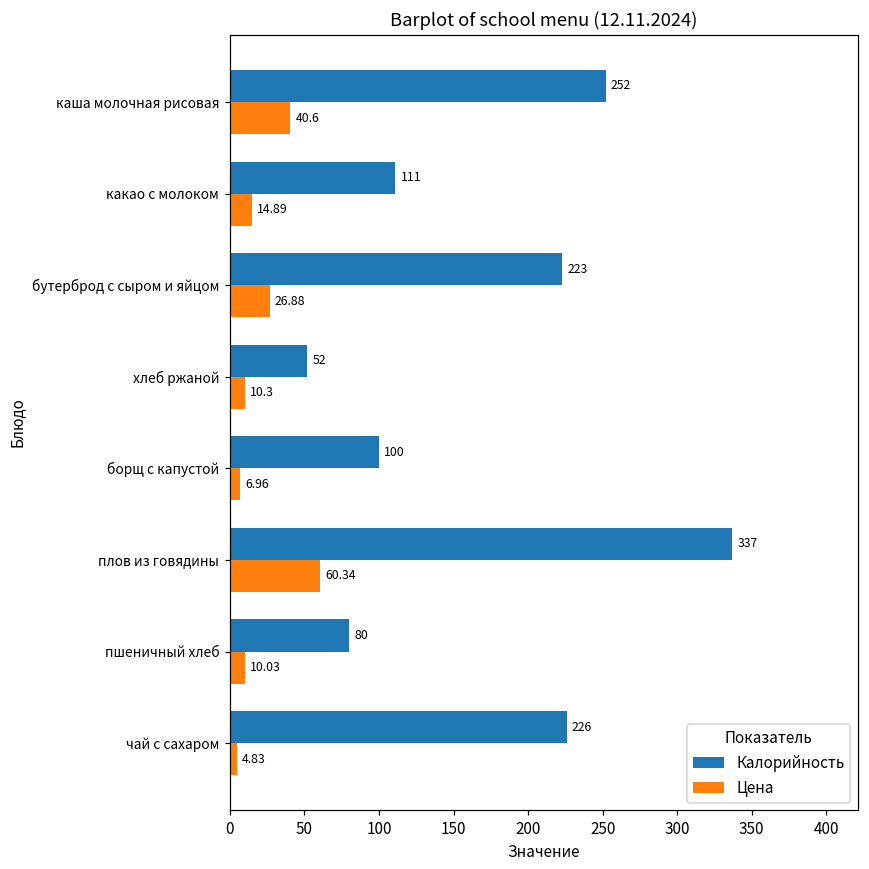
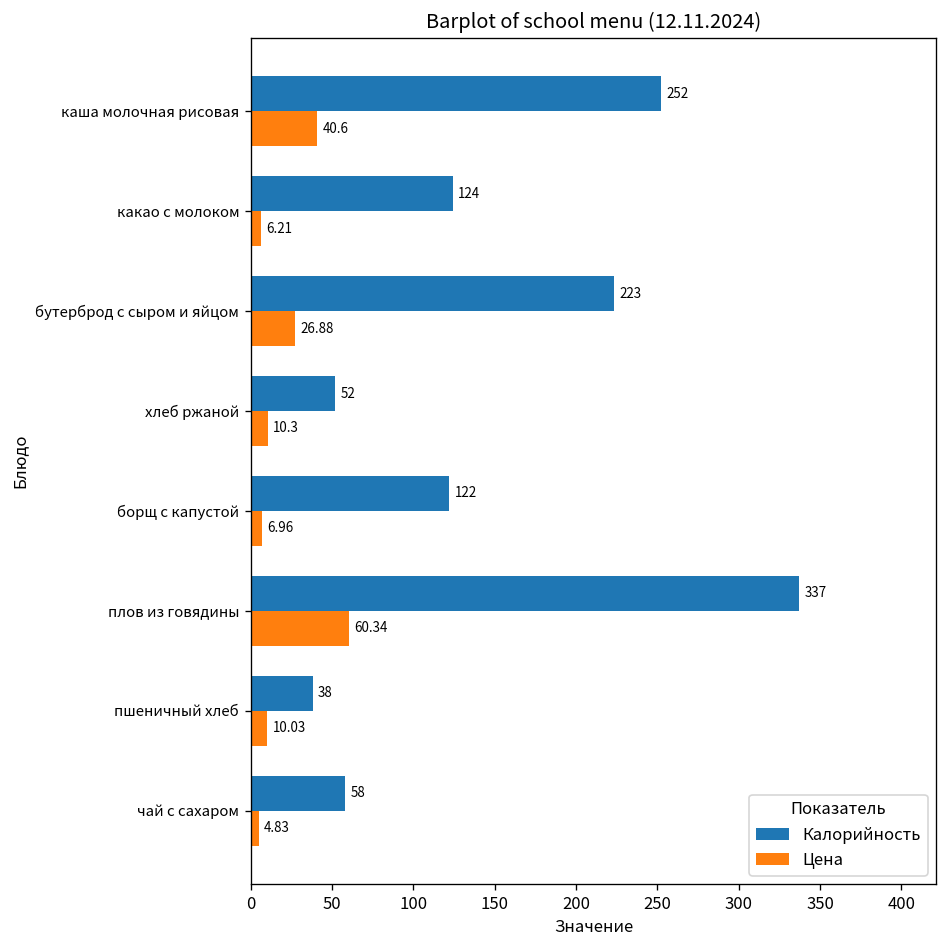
  {
    "Калорийность": {
      "каша молочная рисовая": 252,
-     "какао с молоком": 111,
+     "какао с молоком": 124,
      "бутерброд с сыром и яйцом": 223,
      "хлеб ржаной": 52,
-     "борщ с капустой": 100,
+     "борщ с капустой": 122,
      "плов из говядины": 337,
-     "пшеничный хлеб": 80,
-     "чай с сахаром": 226
+     "пшеничный хлеб": 38,
+     "чай с сахаром": 58
    },
    "Цена": {
      "каша молочная рисовая": 40.6,
-     "какао с молоком": 14.89,
+     "какао с молоком": 6.21,
      "бутерброд с сыром и яйцом": 26.88,
      "хлеб ржаной": 10.3,
      "борщ с капустой": 6.96,
      "плов из говядины": 60.34,
      "пшеничный хлеб": 10.03,
      "чай с сахаром": 4.83
    }
  }
